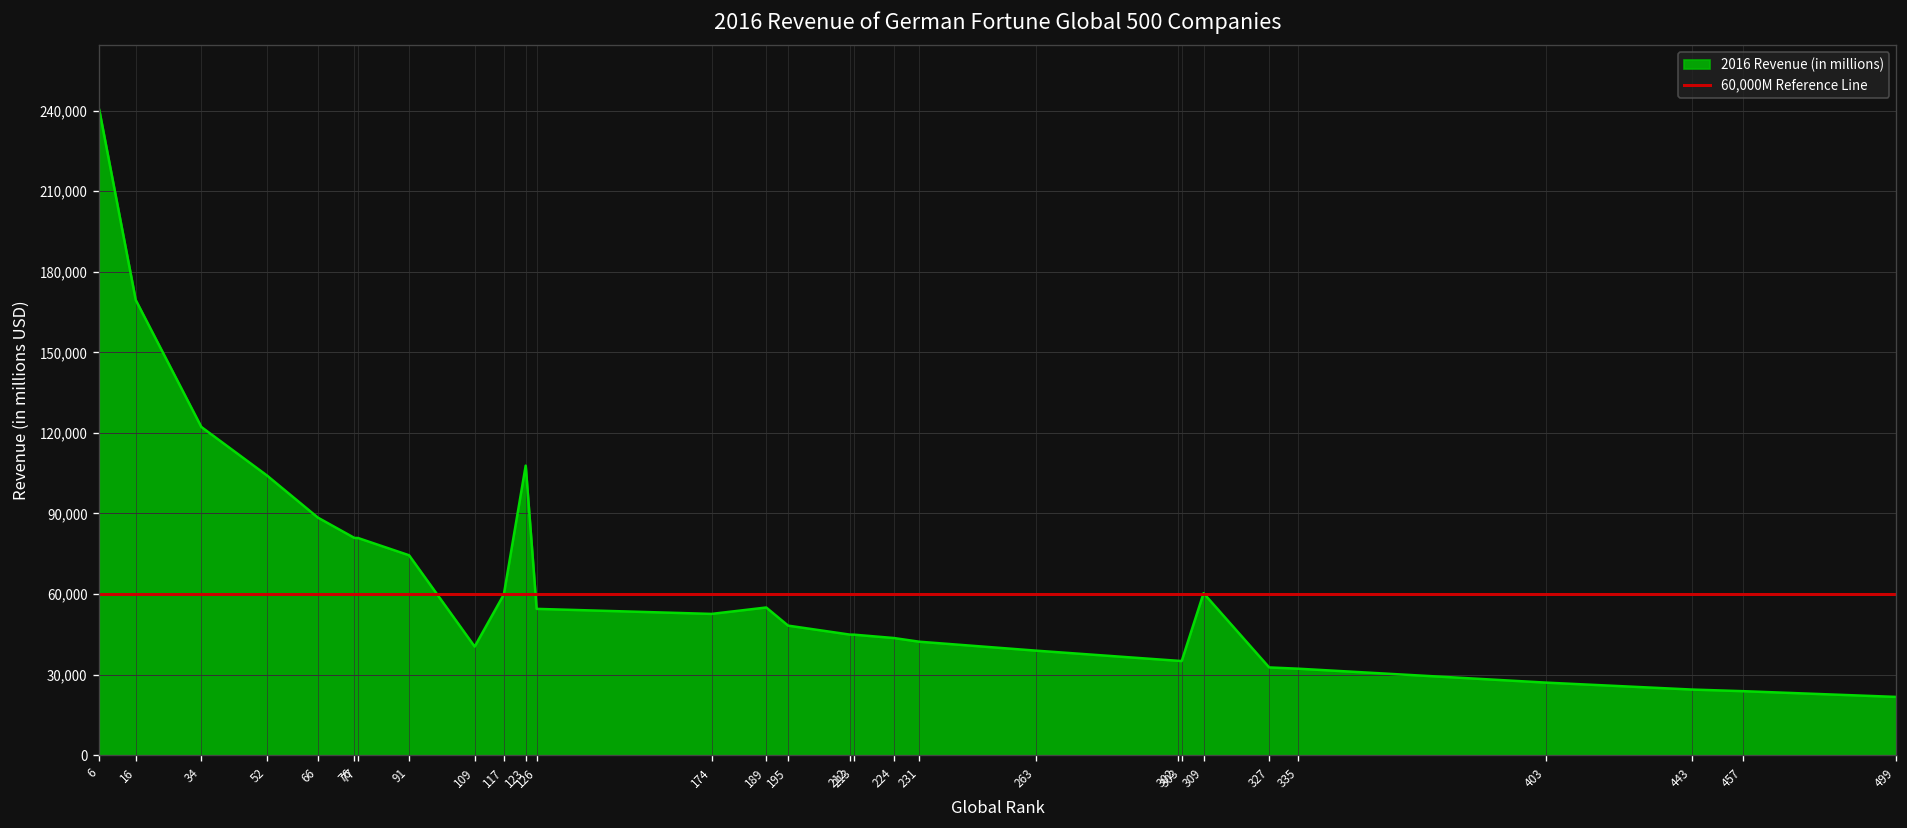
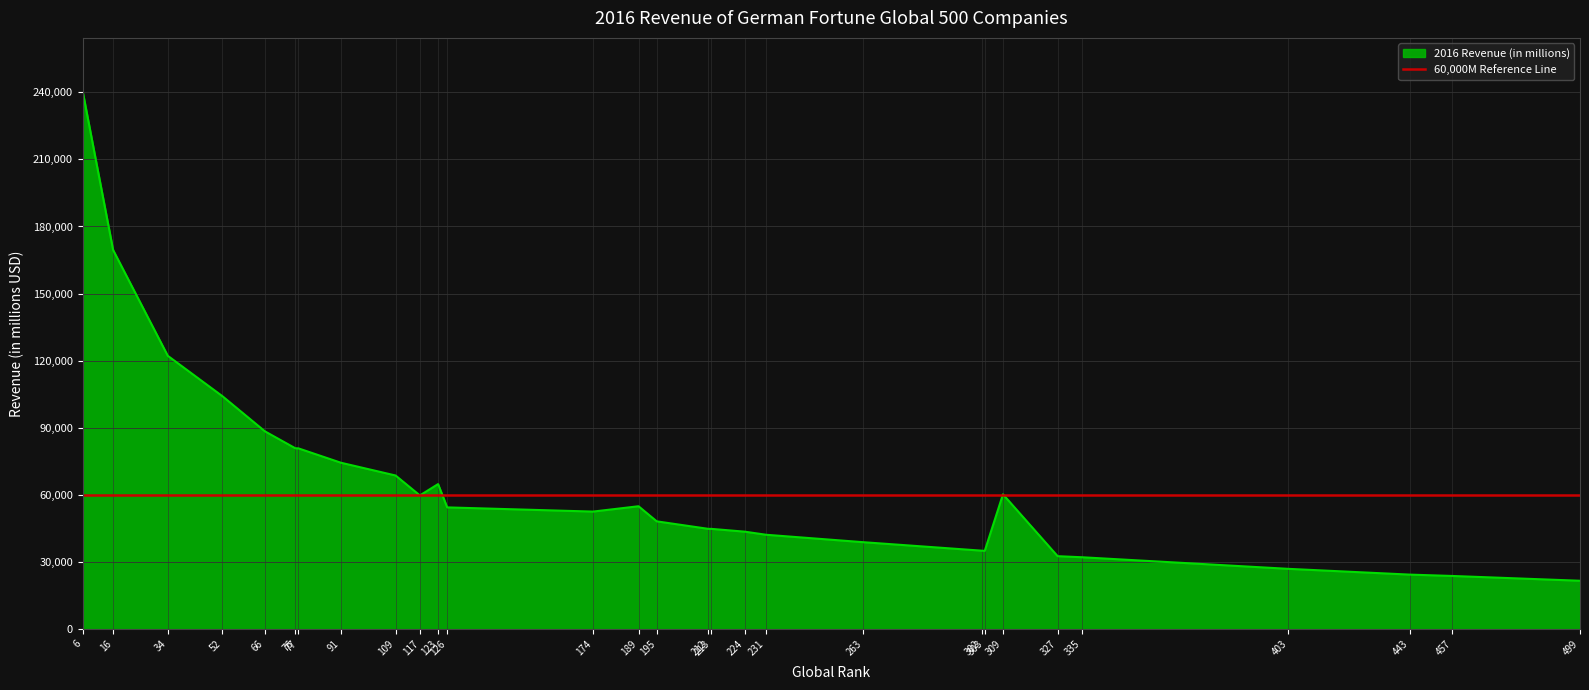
  {
    "6": "240,000",
    "16": "169,000",
    "34": "122,000",
    "52": "104,000",
    "66": "88,000",
    "76": "81,000",
    "77": "81,000",
    "91": "74,000",
-   "109": "40,000",
+   "109": "69,000",
    "117": "60,000",
-   "123": "108,000",
+   "123": "65,000",
    "126": "54,000",
    "174": "53,000",
    "189": "55,000",
    "195": "48,000",
    "212": "45,000",
    "213": "45,000",
    "224": "44,000",
    "231": "42,000",
    "263": "39,000",
    "302": "35,000",
    "303": "35,000",
    "309": "60,000",
    "327": "33,000",
    "335": "32,000",
    "403": "27,000",
    "443": "24,000",
    "457": "24,000",
    "499": "22,000"
  }
